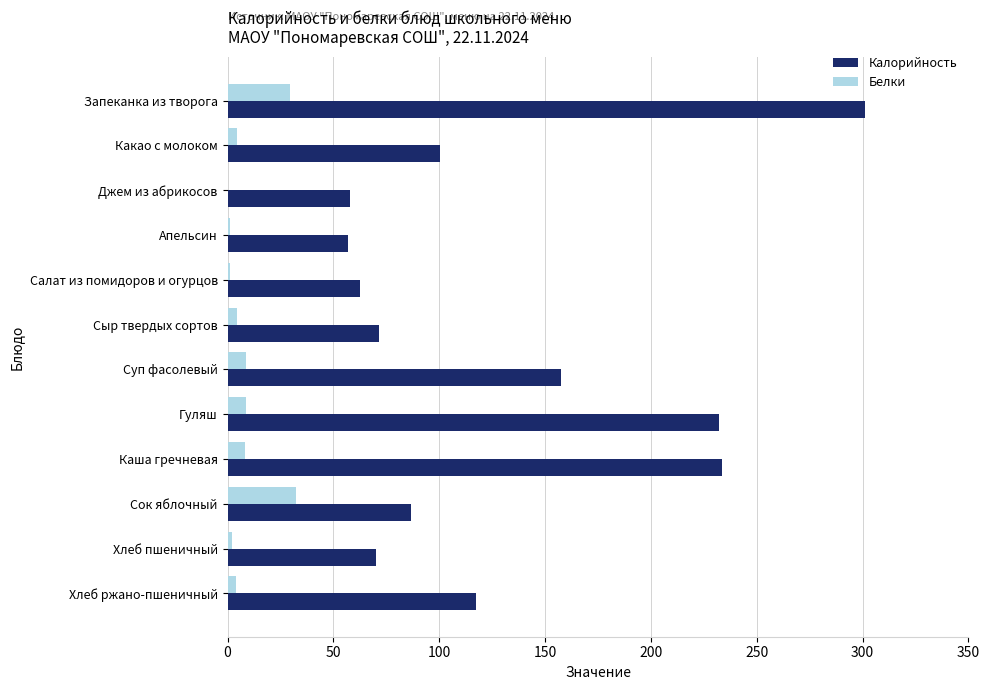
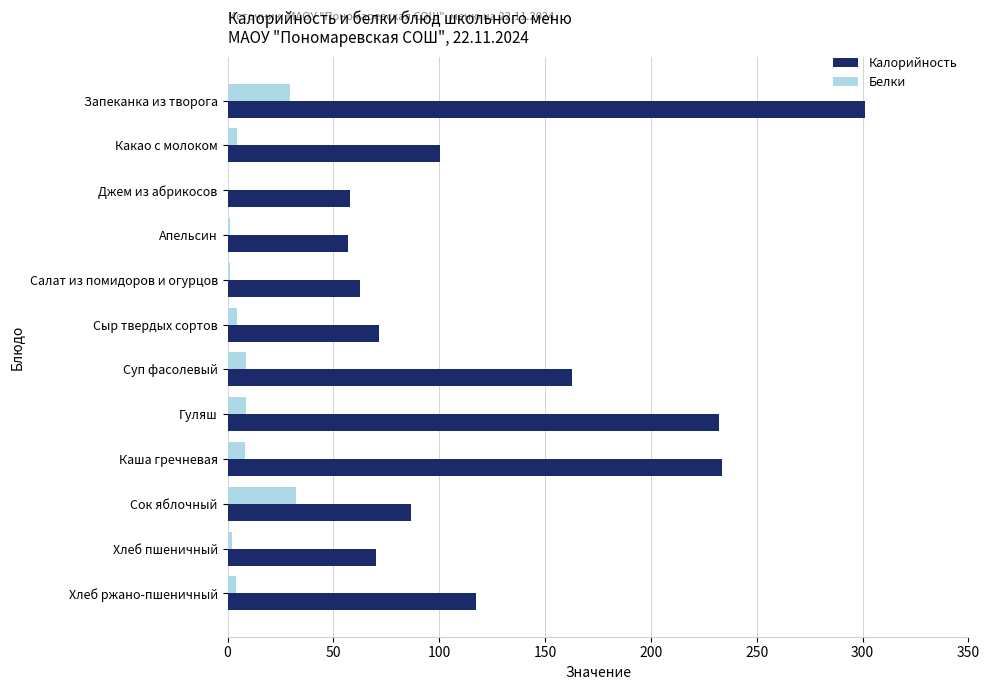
  {
    "Калорийность": {
      "Запеканка из творога": 301,
      "Какао с молоком": 100,
      "Джем из абрикосов": 58,
      "Апельсин": 57,
      "Салат из помидоров и огурцов": 62,
      "Сыр твердых сортов": 72,
-     "Суп фасолевый": 157,
+     "Суп фасолевый": 163,
      "Гуляш": 232,
      "Каша гречневая": 234,
      "Сок яблочный": 87,
      "Хлеб пшеничный": 70,
      "Хлеб ржано-пшеничный": 117
    },
    "Белки": {
      "Запеканка из творога": 30,
      "Какао с молоком": 5,
      "Апельсин": 1,
      "Сыр твердых сортов": 5,
      "Суп фасолевый": 9,
      "Гуляш": 9,
      "Каша гречневая": 8,
      "Сок яблочный": 32,
      "Хлеб пшеничный": 2,
      "Хлеб ржано-пшеничный": 4
    }
  }
